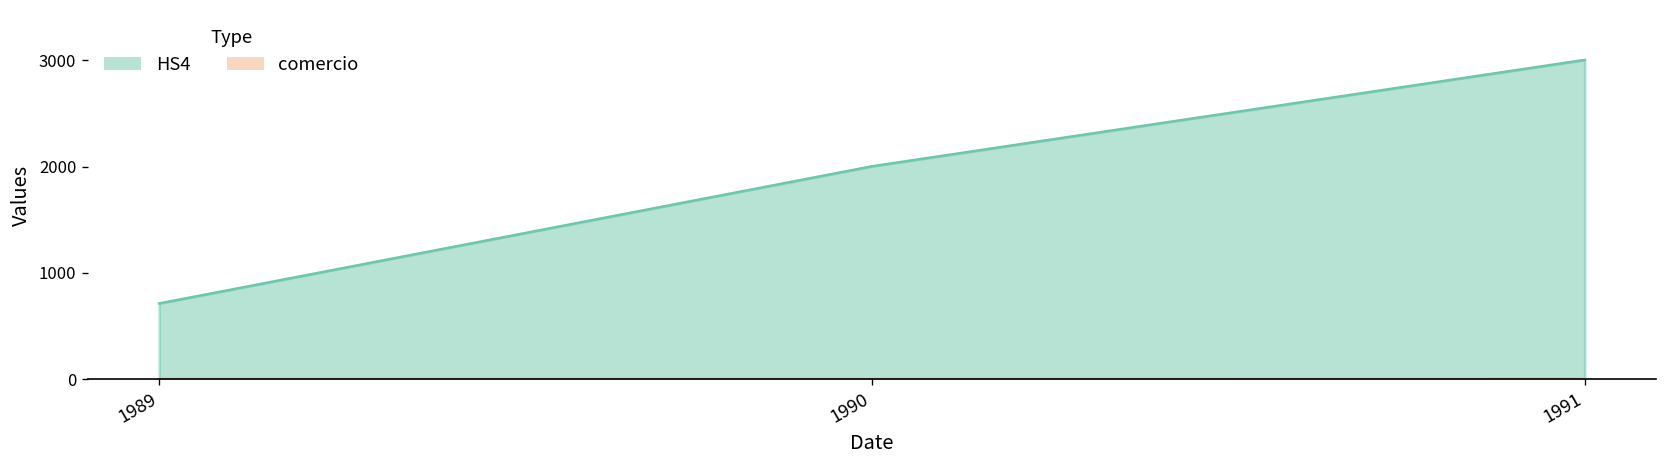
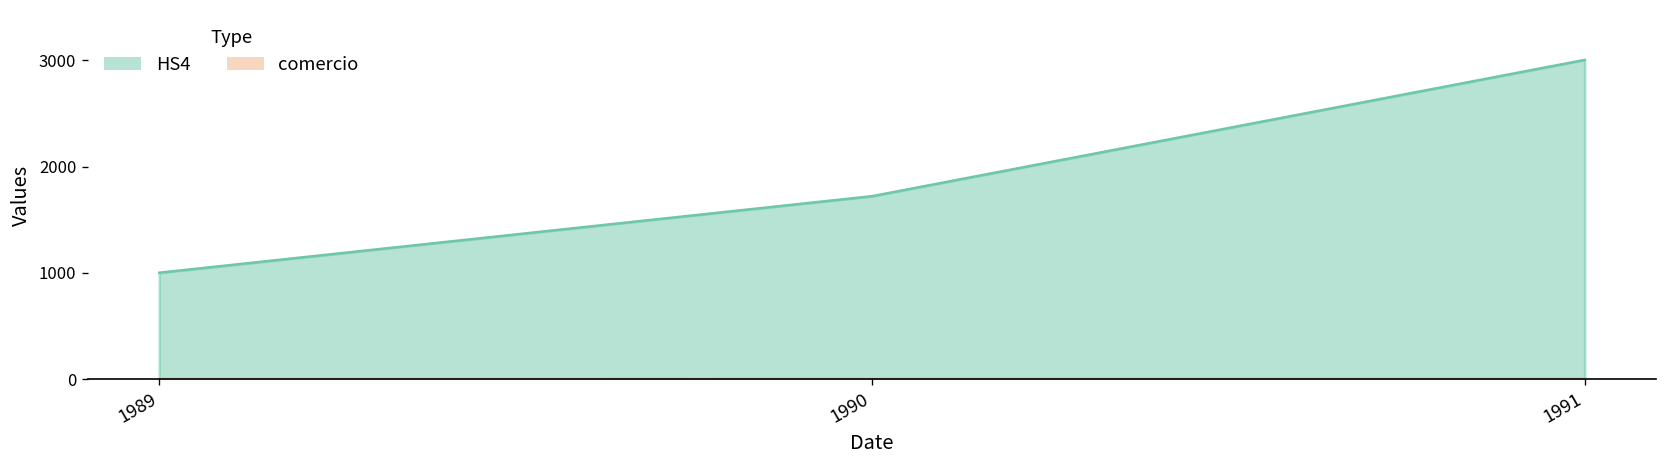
  {
    "HS4": {
-     "1989": 700,
-     "1990": 2000,
+     "1989": 1000,
+     "1990": 1700,
      "1991": 3000
    },
    "comercio": {
      "1989": 0,
      "1990": 0,
      "1991": 0
    }
  }
